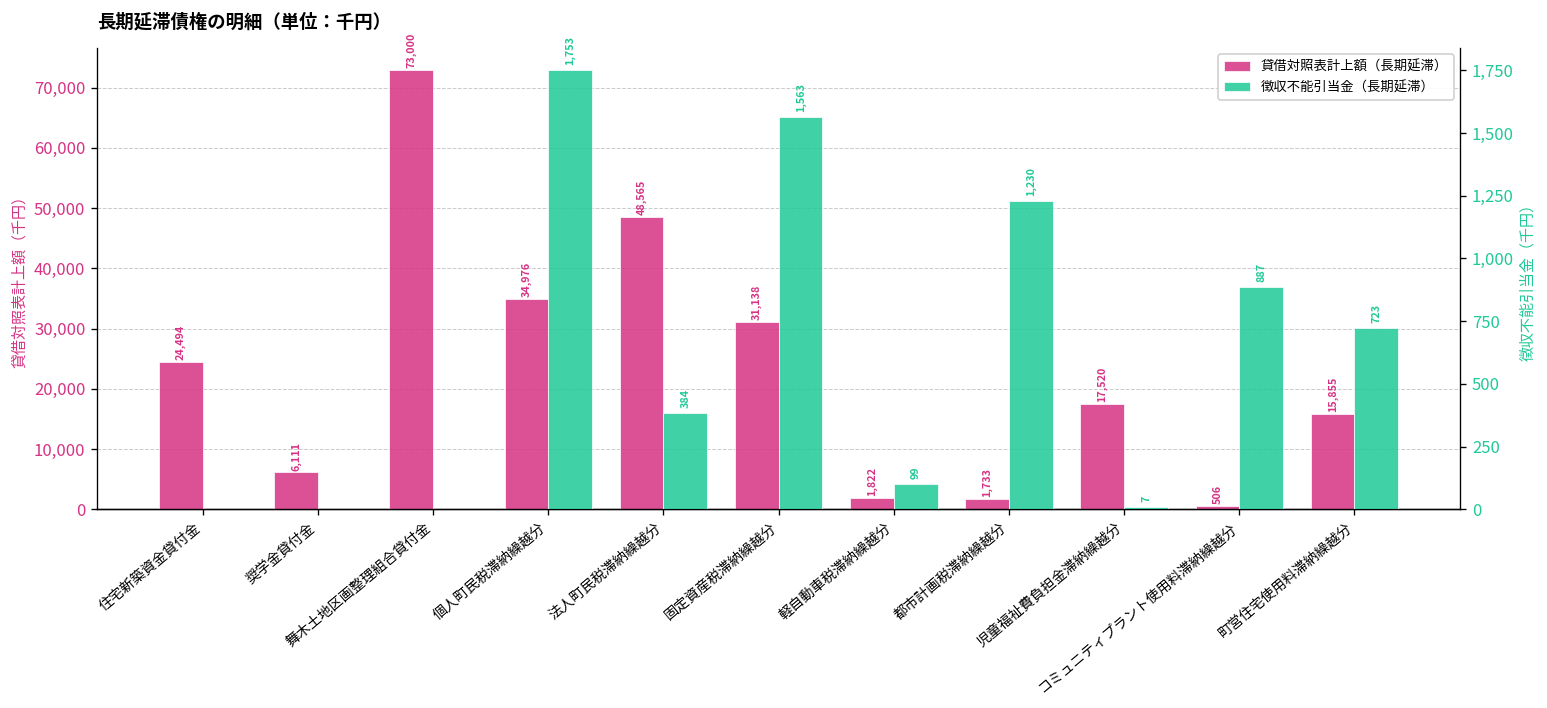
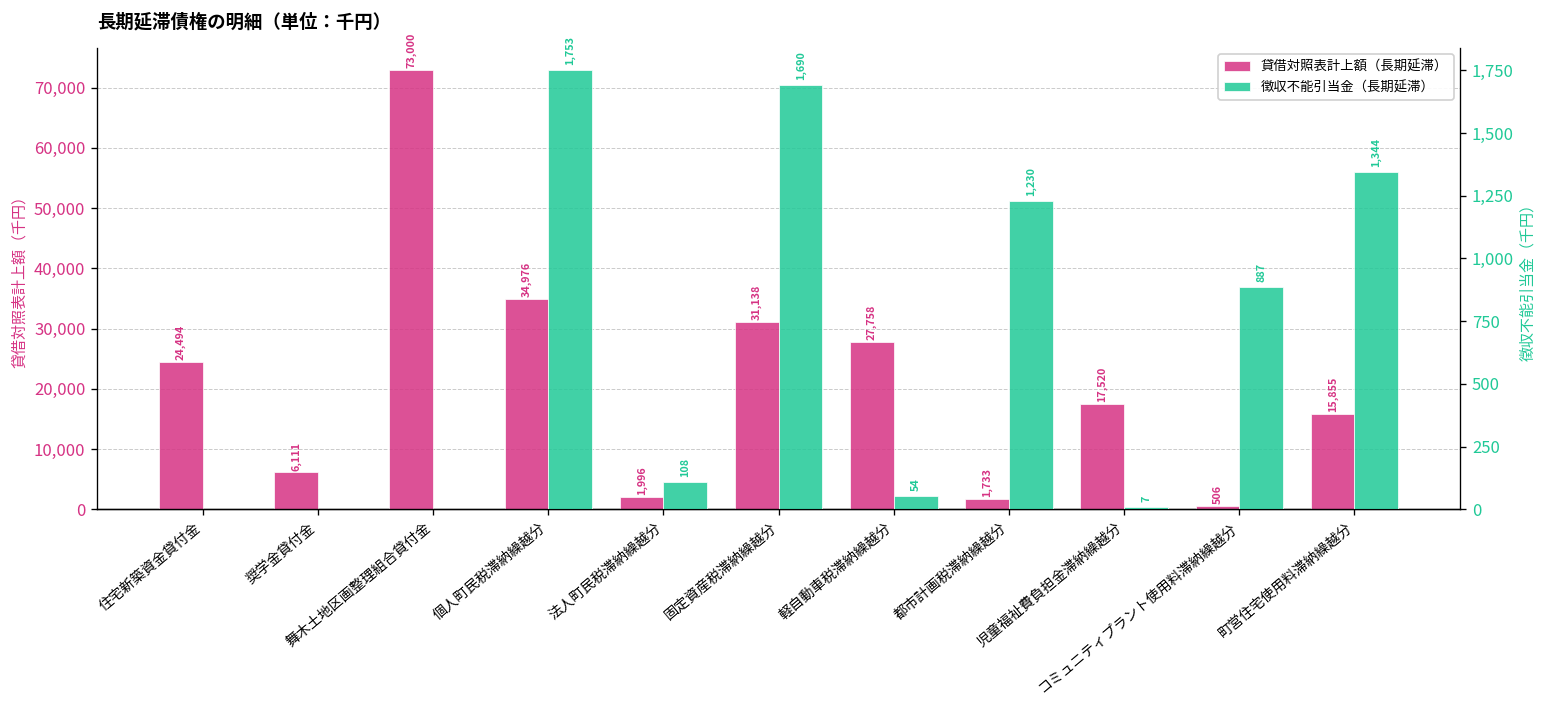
  {
    "貸借対照表計上額（長期延滞）": {
      "住宅新築資金貸付金": "24,494",
      "奨学金貸付金": "6,111",
      "舞木土地区画整理組合貸付金": "73,000",
      "個人町民税滞納繰越分": "34,976",
-     "法人町民税滞納繰越分": "48,565",
+     "法人町民税滞納繰越分": "1,996",
      "固定資産税滞納繰越分": "31,138",
-     "軽自動車税滞納繰越分": "1,822",
+     "軽自動車税滞納繰越分": "27,758",
      "都市計画税滞納繰越分": "1,733",
      "児童福祉費負担金滞納繰越分": "17,520",
      "コミュニティプラント使用料滞納繰越分": "506",
      "町営住宅使用料滞納繰越分": "15,855"
    },
    "徴収不能引当金（長期延滞）": {
      "個人町民税滞納繰越分": "1,753",
-     "法人町民税滞納繰越分": "384",
-     "固定資産税滞納繰越分": "1,563",
-     "軽自動車税滞納繰越分": "99",
+     "法人町民税滞納繰越分": "108",
+     "固定資産税滞納繰越分": "1,690",
+     "軽自動車税滞納繰越分": "54",
      "都市計画税滞納繰越分": "1,230",
      "児童福祉費負担金滞納繰越分": "7",
      "コミュニティプラント使用料滞納繰越分": "887",
-     "町営住宅使用料滞納繰越分": "723"
+     "町営住宅使用料滞納繰越分": "1,344"
    }
  }
